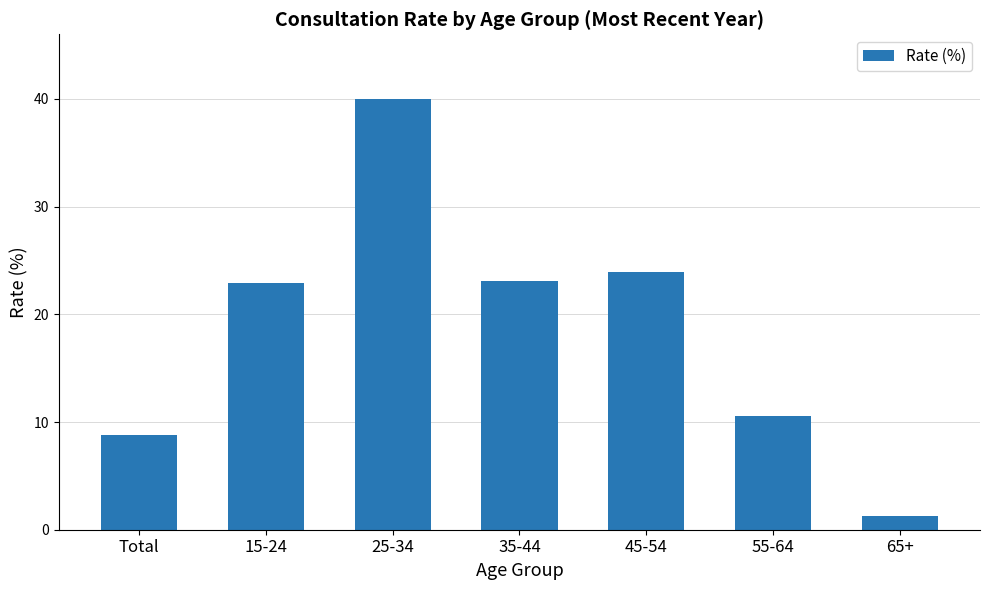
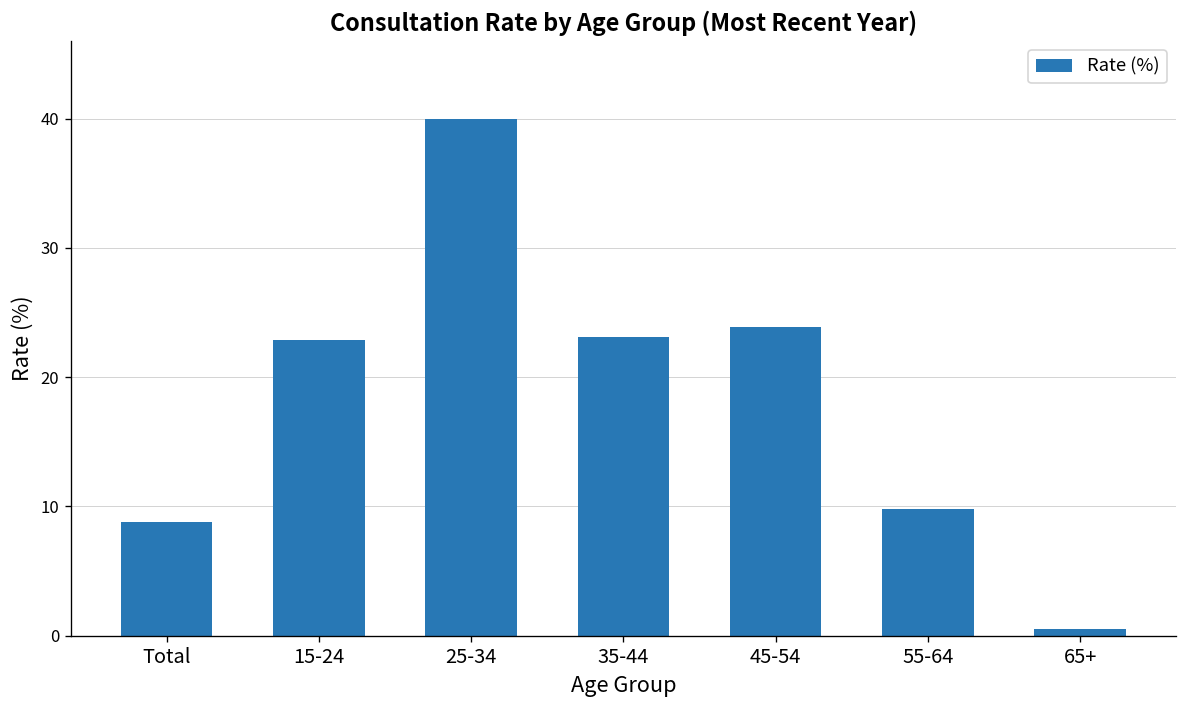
  {
    "Total": 8.8,
    "15-24": 22.9,
    "25-34": 40.0,
    "35-44": 23.1,
    "45-54": 23.9,
-   "55-64": 10.6,
-   "65+": 1.3
+   "55-64": 9.8,
+   "65+": 0.5
  }
